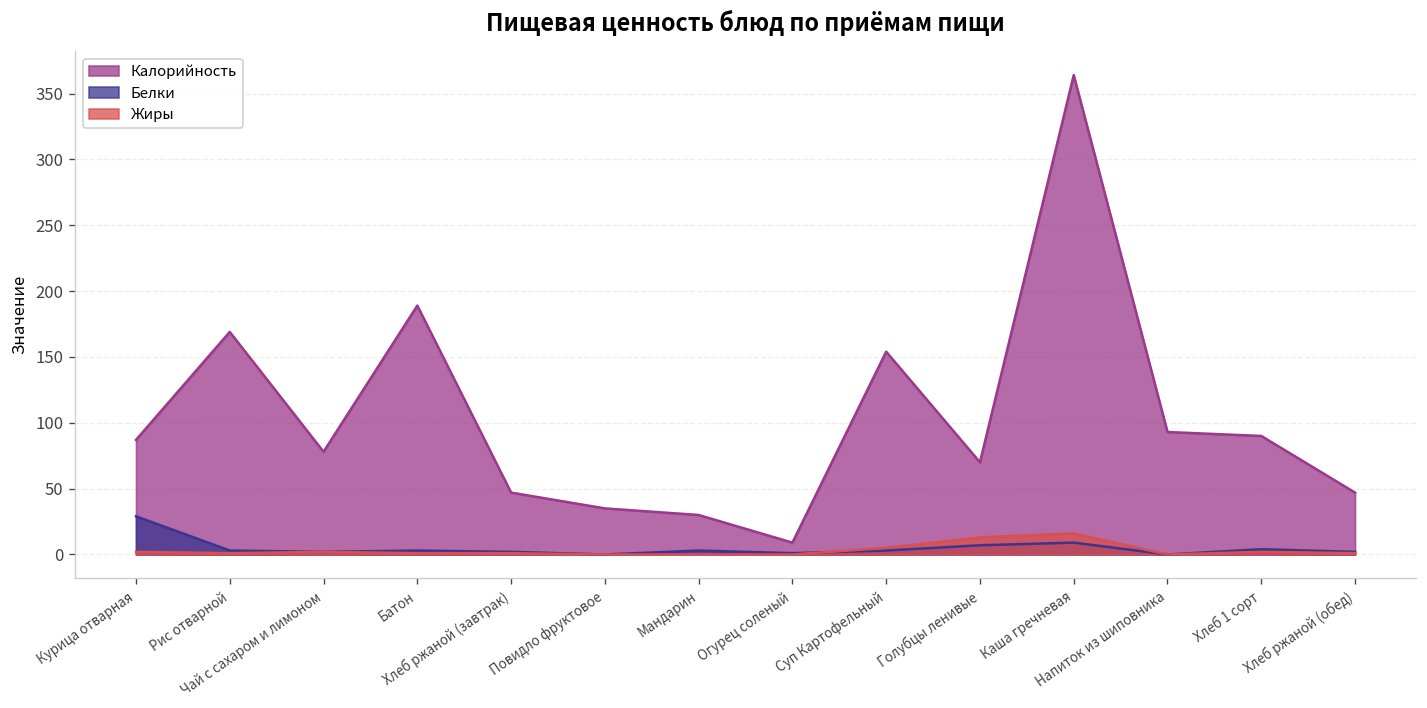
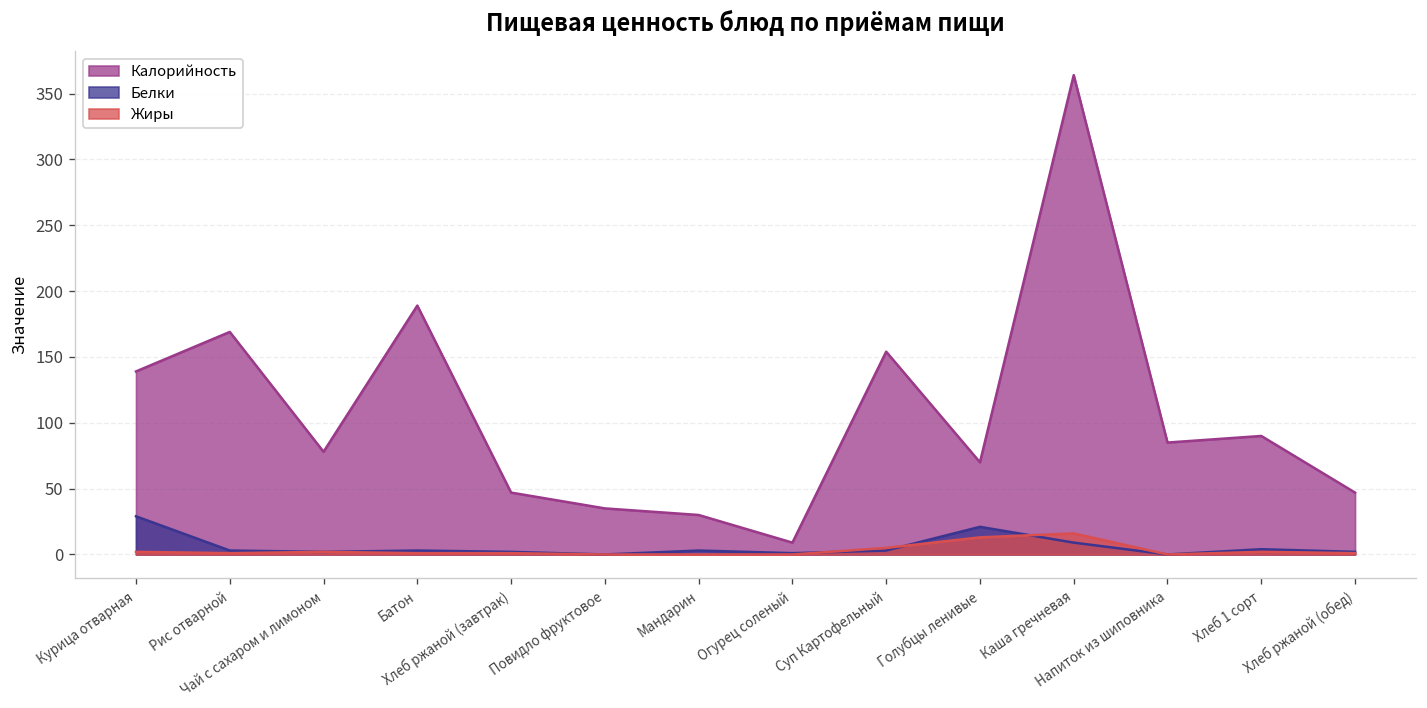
  {
    "Калорийность": {
-     "Курица отварная": 87,
+     "Курица отварная": 139,
      "Рис отварной": 169,
      "Чай с сахаром и лимоном": 78,
      "Батон": 189,
      "Хлеб ржаной (завтрак)": 47,
      "Повидло фруктовое": 35,
      "Мандарин": 30,
      "Огурец соленый": 9,
      "Суп Картофельный": 154,
      "Голубцы ленивые": 70,
      "Каша гречневая": 364,
-     "Напиток из шиповника": 93,
+     "Напиток из шиповника": 85,
      "Хлеб 1 сорт": 90,
      "Хлеб ржаной (обед)": 47
    },
    "Белки": {
      "Курица отварная": 29,
      "Мандарин": 3,
-     "Голубцы ленивые": 7,
+     "Голубцы ленивые": 21,
      "Каша гречневая": 9
    },
    "Жиры": {
      "Курица отварная": 2,
      "Мандарин": 0,
      "Голубцы ленивые": 13,
      "Каша гречневая": 16
    }
  }
